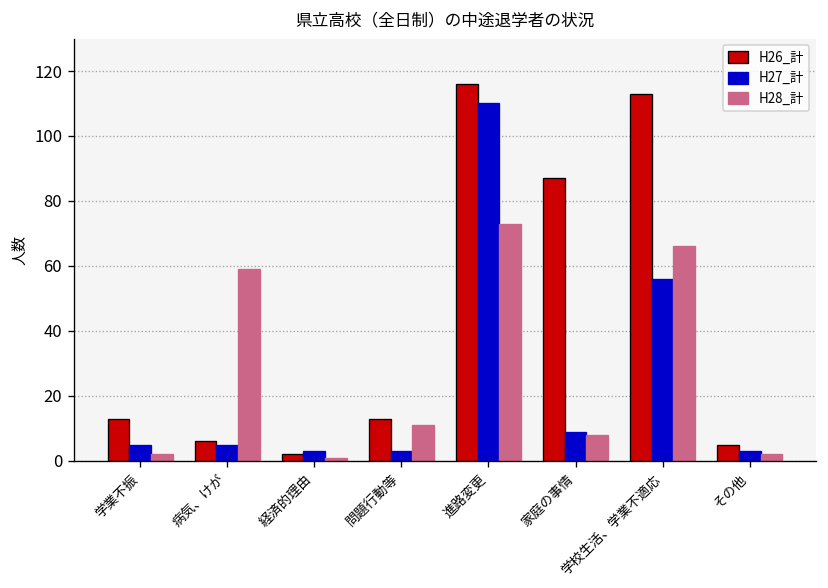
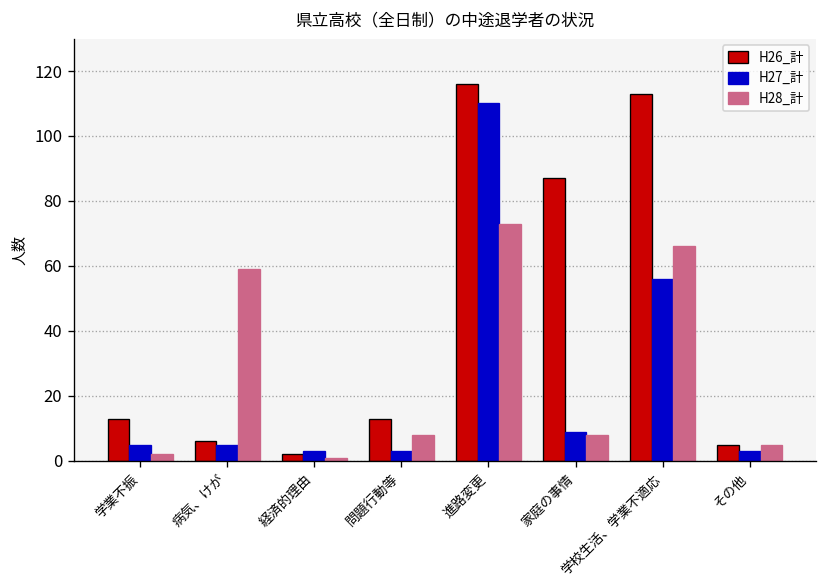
  {
    "H26_計": {
      "学業不振": 13,
      "病気、けが": 6,
      "経済的理由": 2,
      "問題行動等": 13,
      "進路変更": 116,
      "家庭の事情": 87,
      "学校生活、学業不適応": 113,
      "その他": 5
    },
    "H27_計": {
      "学業不振": 5,
      "病気、けが": 5,
      "経済的理由": 3,
      "問題行動等": 3,
      "進路変更": 110,
      "家庭の事情": 9,
      "学校生活、学業不適応": 56,
      "その他": 3
    },
    "H28_計": {
      "学業不振": 2,
      "病気、けが": 59,
      "経済的理由": 1,
-     "問題行動等": 11,
+     "問題行動等": 8,
      "進路変更": 73,
      "家庭の事情": 8,
      "学校生活、学業不適応": 66,
-     "その他": 2
+     "その他": 5
    }
  }
